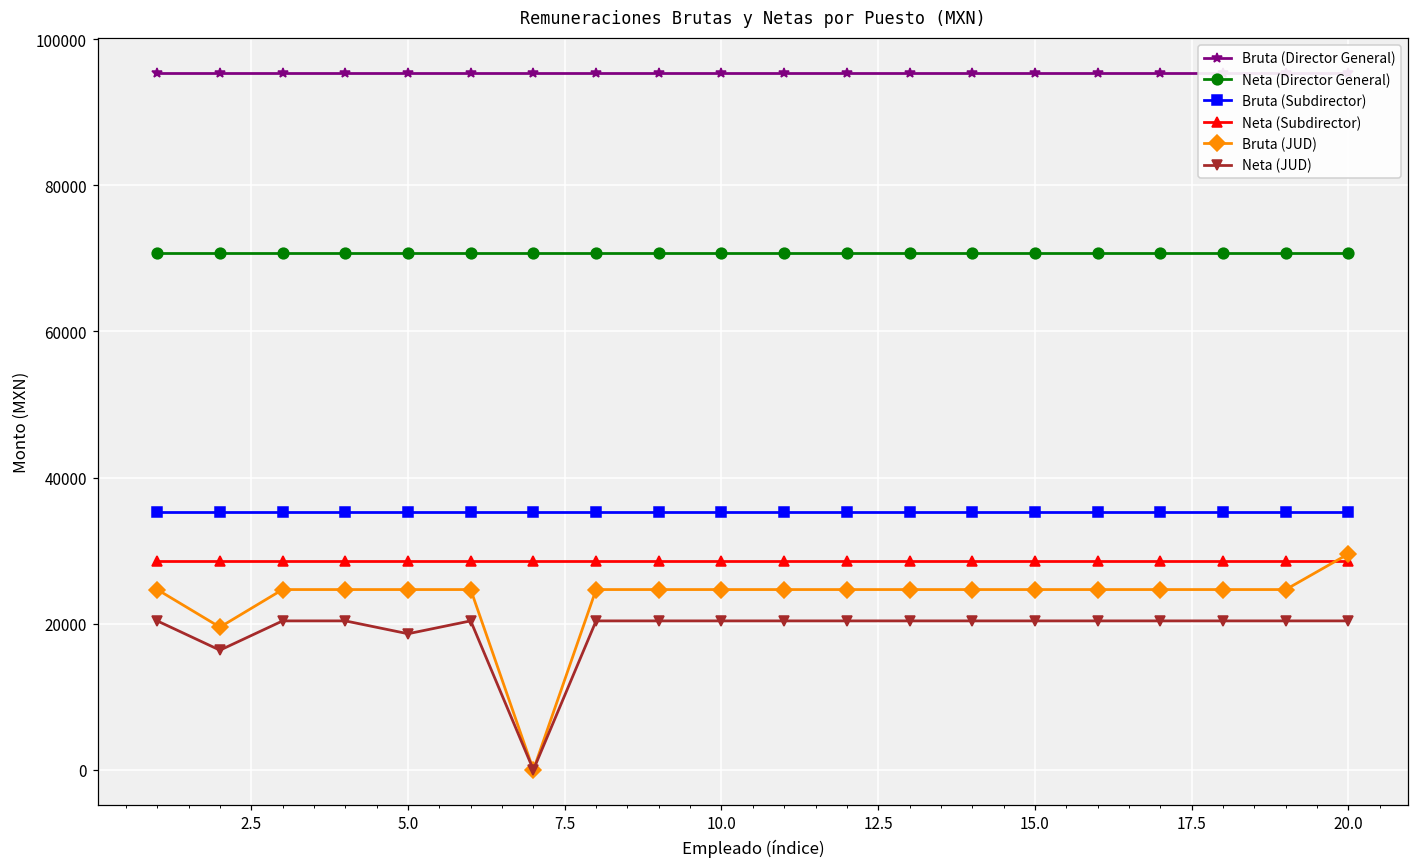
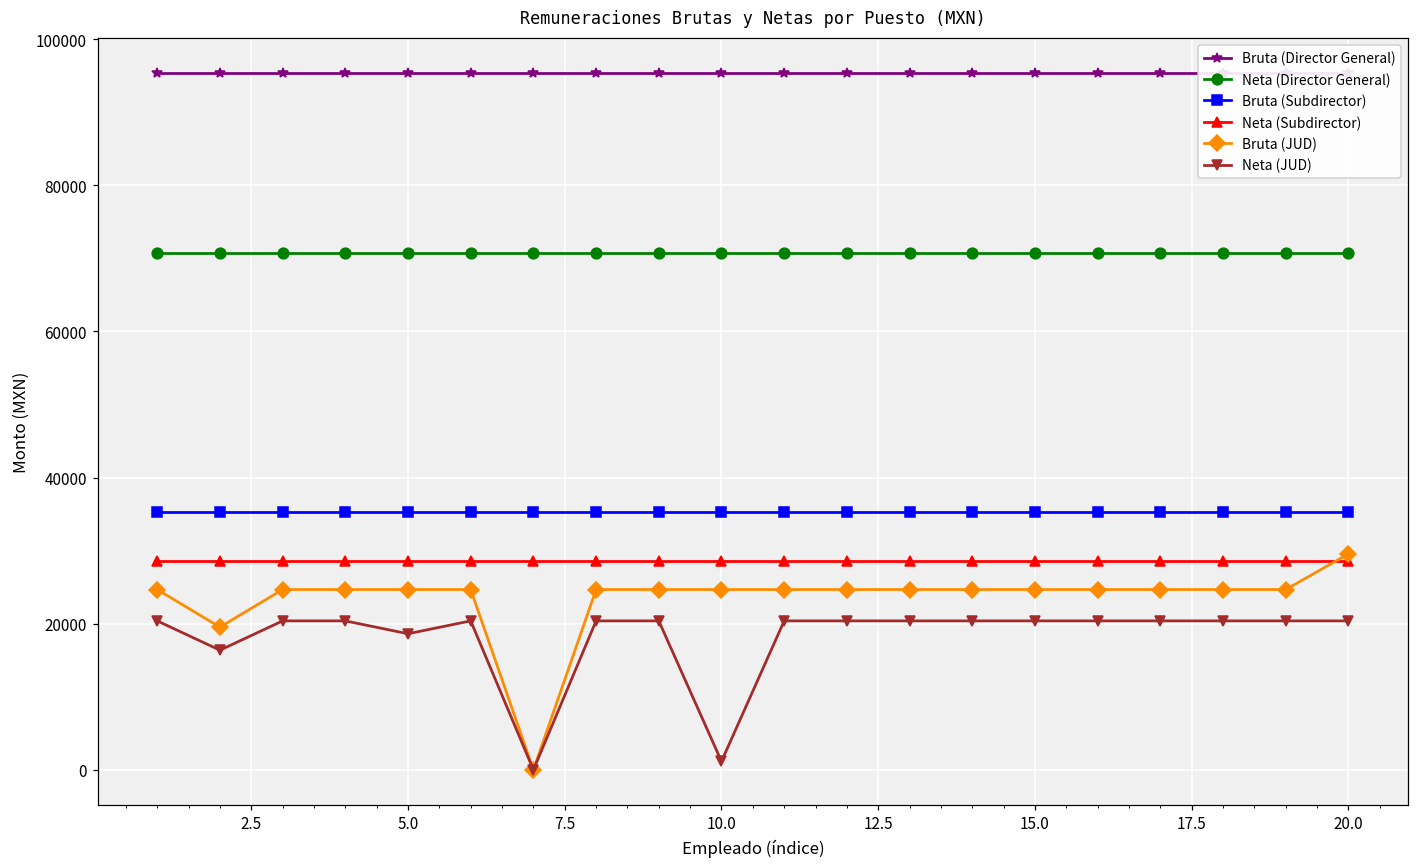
  {
    "Bruta (Director General)": {
      "5.0": 95000,
      "10.0": 95000,
      "15.0": 95000
    },
    "Neta (Director General)": {
      "5.0": 71000,
      "10.0": 71000,
      "15.0": 71000,
      "20.0": 71000
    },
    "Bruta (Subdirector)": {
      "5.0": 35000,
      "10.0": 35000,
      "15.0": 35000,
      "20.0": 35000
    },
    "Neta (Subdirector)": {
      "5.0": 29000,
      "10.0": 29000,
      "15.0": 29000,
      "20.0": 29000
    },
    "Bruta (JUD)": {
      "5.0": 25000,
      "10.0": 25000,
      "15.0": 25000,
      "20.0": 30000
    },
    "Neta (JUD)": {
      "5.0": 19000,
-     "10.0": 20000,
+     "10.0": 1000,
      "15.0": 20000,
      "20.0": 20000
    }
  }
